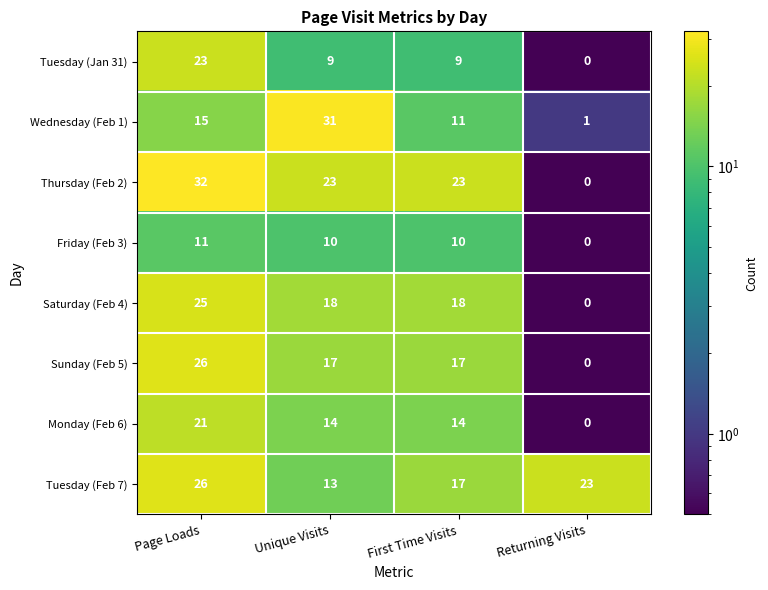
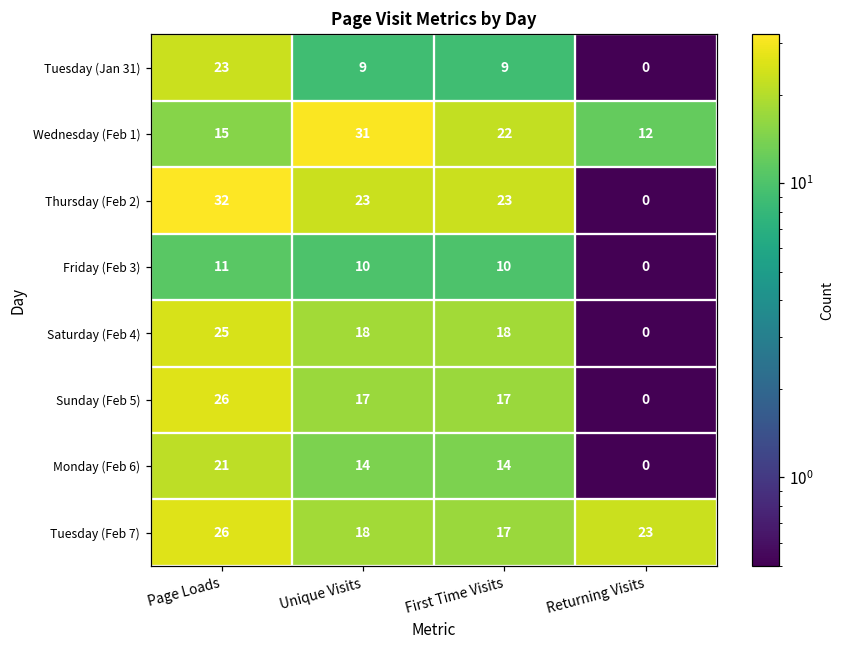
  {
    "Tuesday (Jan 31)": {
      "Page Loads": 23,
      "Unique Visits": 9,
      "First Time Visits": 9,
      "Returning Visits": 0
    },
    "Wednesday (Feb 1)": {
      "Page Loads": 15,
      "Unique Visits": 31,
-     "First Time Visits": 11,
-     "Returning Visits": 1
+     "First Time Visits": 22,
+     "Returning Visits": 12
    },
    "Thursday (Feb 2)": {
      "Page Loads": 32,
      "Unique Visits": 23,
      "First Time Visits": 23,
      "Returning Visits": 0
    },
    "Friday (Feb 3)": {
      "Page Loads": 11,
      "Unique Visits": 10,
      "First Time Visits": 10,
      "Returning Visits": 0
    },
    "Saturday (Feb 4)": {
      "Page Loads": 25,
      "Unique Visits": 18,
      "First Time Visits": 18,
      "Returning Visits": 0
    },
    "Sunday (Feb 5)": {
      "Page Loads": 26,
      "Unique Visits": 17,
      "First Time Visits": 17,
      "Returning Visits": 0
    },
    "Monday (Feb 6)": {
      "Page Loads": 21,
      "Unique Visits": 14,
      "First Time Visits": 14,
      "Returning Visits": 0
    },
    "Tuesday (Feb 7)": {
      "Page Loads": 26,
-     "Unique Visits": 13,
+     "Unique Visits": 18,
      "First Time Visits": 17,
      "Returning Visits": 23
    }
  }
